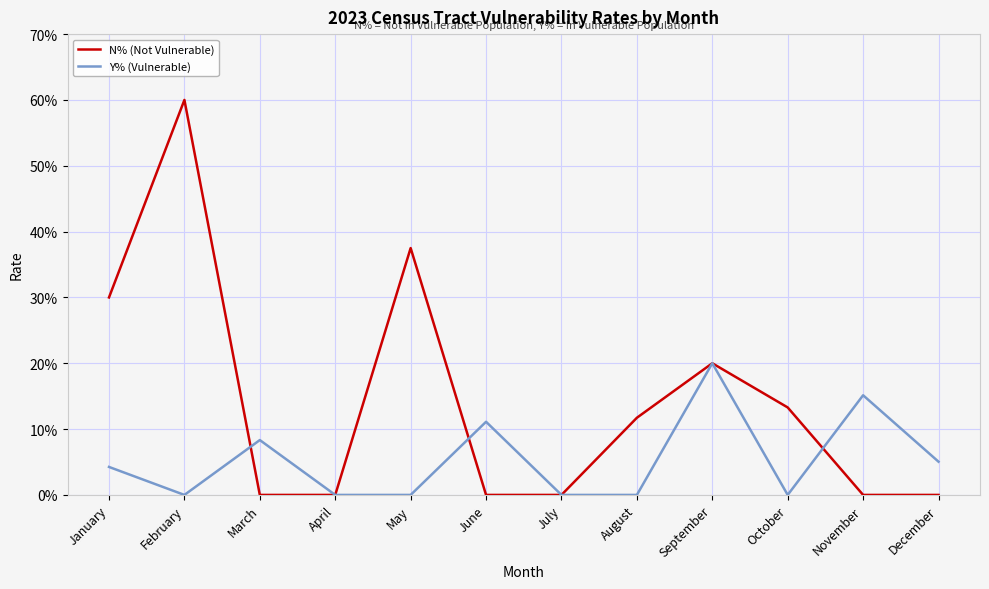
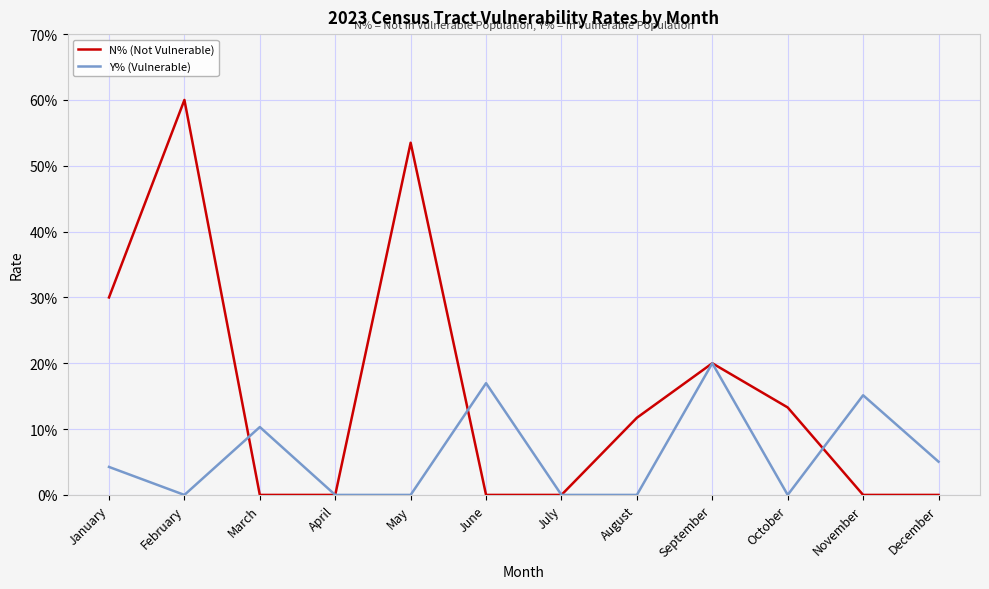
  {
    "N% (Not Vulnerable)": {
      "January": "30%",
      "February": "60%",
      "March": "0%",
-     "May": "38%",
+     "May": "54%",
      "June": "0%",
      "August": "12%",
      "October": "13%",
      "November": "0%",
      "December": "0%"
    },
    "Y% (Vulnerable)": {
      "January": "4%",
      "February": "0%",
-     "March": "8%",
+     "March": "10%",
      "May": "0%",
-     "June": "11%",
+     "June": "17%",
      "August": "0%",
      "October": "0%",
      "November": "15%",
      "December": "5%"
    }
  }
